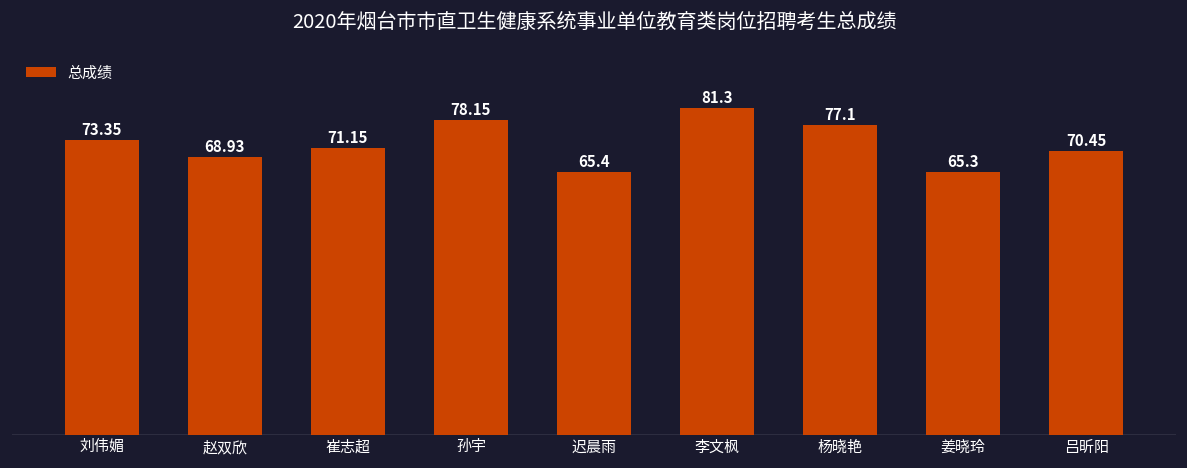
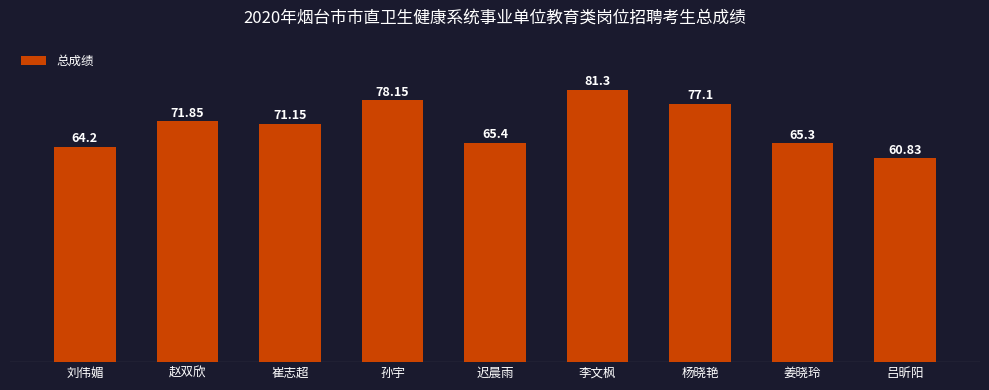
  {
-   "刘伟媚": 73.35,
-   "赵双欣": 68.93,
+   "刘伟媚": 64.2,
+   "赵双欣": 71.85,
    "崔志超": 71.15,
    "孙宇": 78.15,
    "迟晨雨": 65.4,
    "李文枫": 81.3,
    "杨晓艳": 77.1,
    "姜晓玲": 65.3,
-   "吕昕阳": 70.45
+   "吕昕阳": 60.83
  }
